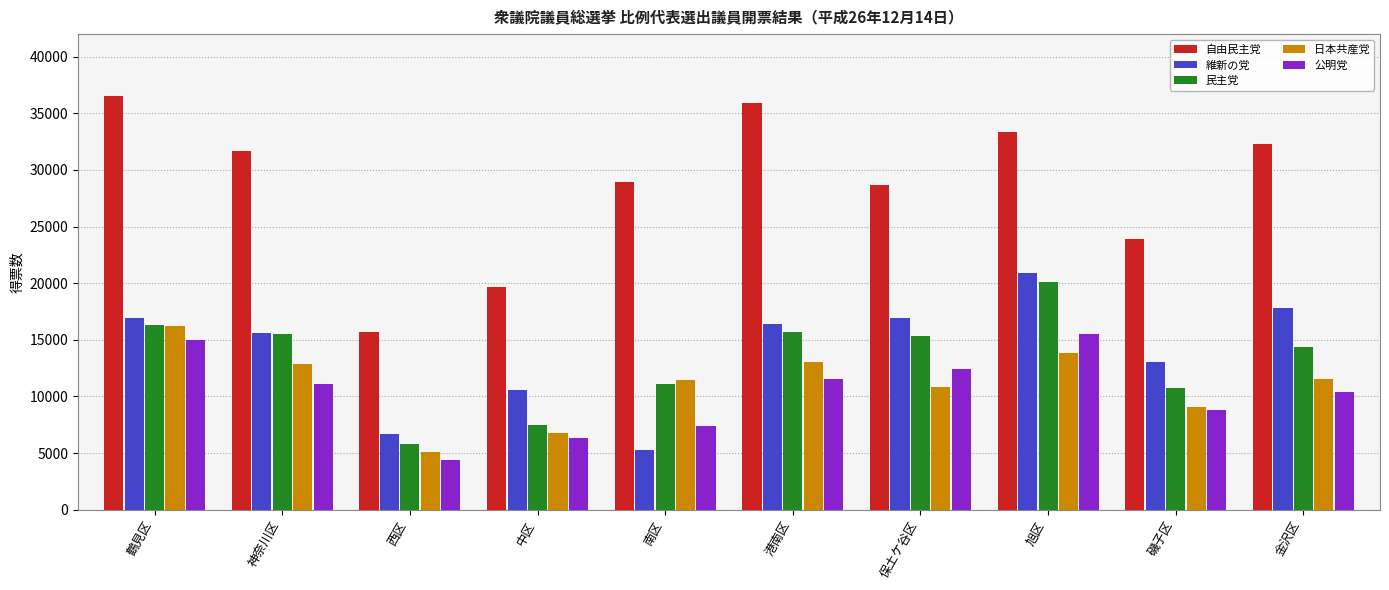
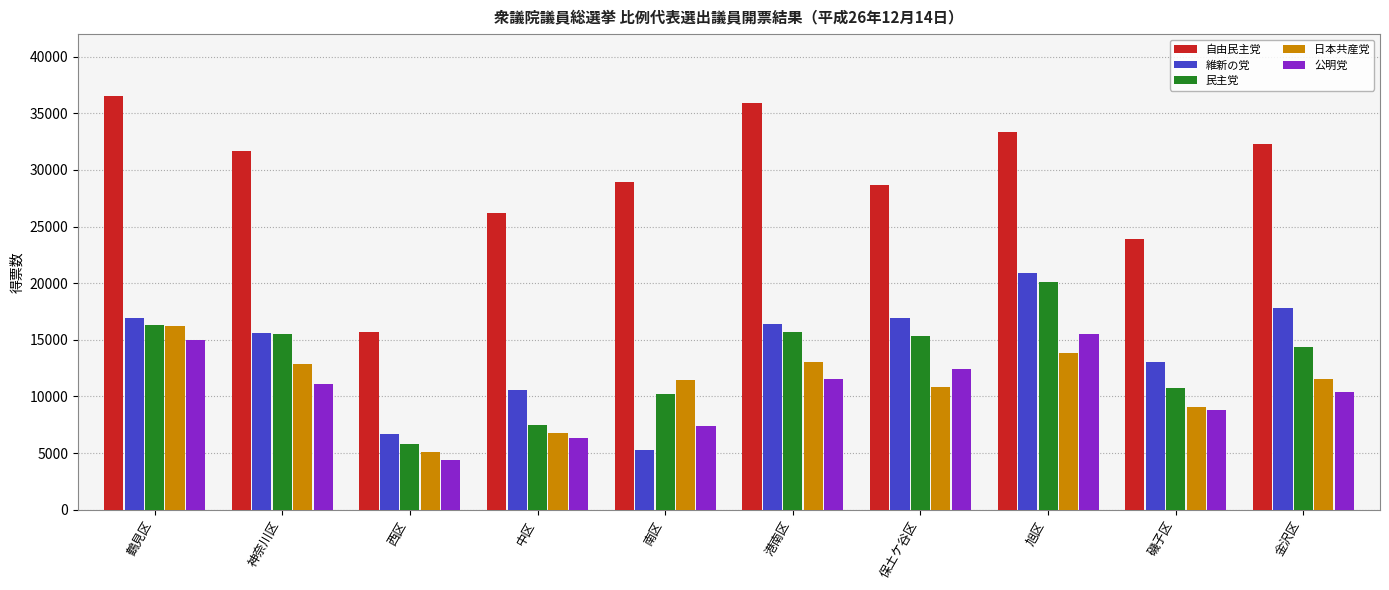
  {
    "自由民主党": {
      "鶴見区": 36500,
      "神奈川区": 31700,
      "西区": 15700,
-     "中区": 19700,
+     "中区": 26200,
      "南区": 28900,
      "港南区": 35900,
      "保土ケ谷区": 28600,
      "旭区": 33300,
      "磯子区": 23900,
      "金沢区": 32300
    },
    "維新の党": {
      "鶴見区": 17000,
      "神奈川区": 15600,
      "西区": 6700,
      "中区": 10600,
      "南区": 5300,
      "港南区": 16400,
      "保土ケ谷区": 16900,
      "旭区": 20900,
      "磯子区": 13100,
      "金沢区": 17800
    },
    "民主党": {
      "鶴見区": 16300,
      "神奈川区": 15500,
      "西区": 5800,
      "中区": 7500,
-     "南区": 11100,
+     "南区": 10200,
      "港南区": 15700,
      "保土ケ谷区": 15300,
      "旭区": 20100,
      "磯子区": 10800,
      "金沢区": 14400
    },
    "日本共産党": {
      "鶴見区": 16200,
      "神奈川区": 12900,
      "西区": 5100,
      "中区": 6800,
      "南区": 11400,
      "港南区": 13100,
      "保土ケ谷区": 10800,
      "旭区": 13800,
      "磯子区": 9000,
      "金沢区": 11500
    },
    "公明党": {
      "鶴見区": 15000,
      "神奈川区": 11100,
      "西区": 4400,
      "中区": 6300,
      "南区": 7300,
      "港南区": 11600,
      "保土ケ谷区": 12500,
      "旭区": 15500,
      "磯子区": 8800,
      "金沢区": 10400
    }
  }
